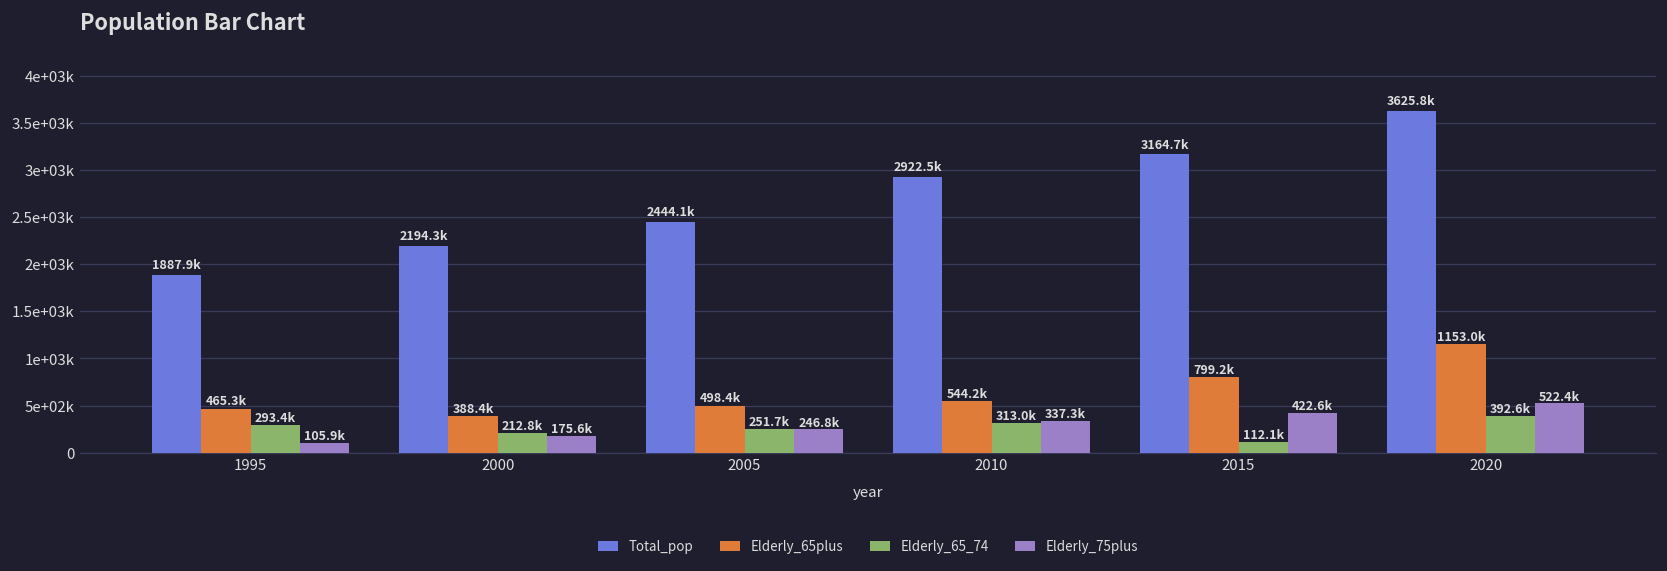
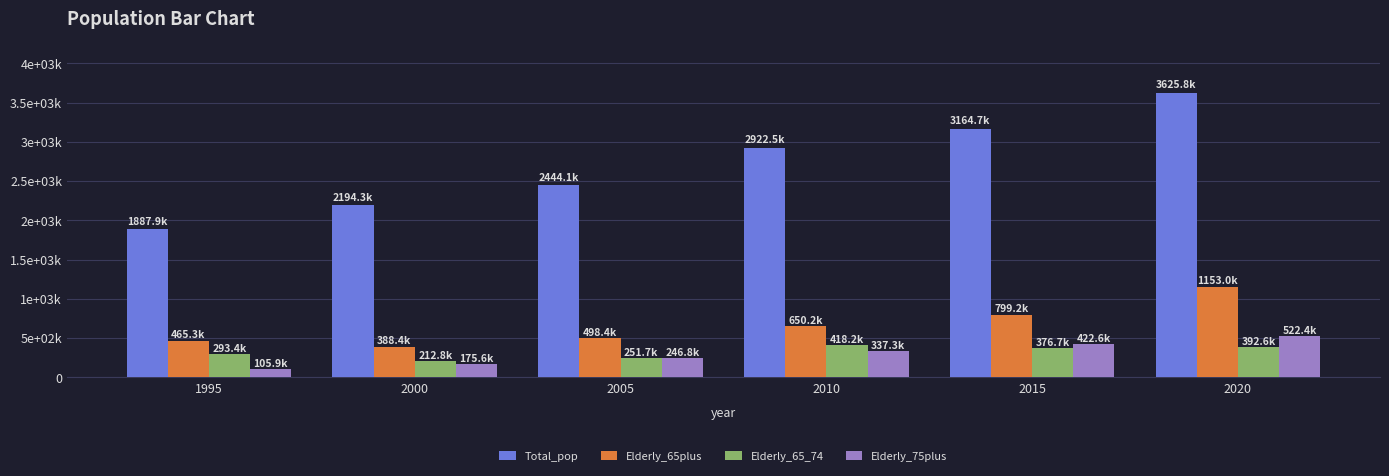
  {
    "Elderly_65plus": {
      "1995": "465.3k",
      "2000": "388.4k",
      "2005": "498.4k",
-     "2010": "544.2k",
+     "2010": "650.2k",
      "2015": "799.2k",
      "2020": "1153.0k"
    },
    "Elderly_65_74": {
      "1995": "293.4k",
      "2000": "212.8k",
      "2005": "251.7k",
-     "2010": "313.0k",
-     "2015": "112.1k",
+     "2010": "418.2k",
+     "2015": "376.7k",
      "2020": "392.6k"
    }
  }
